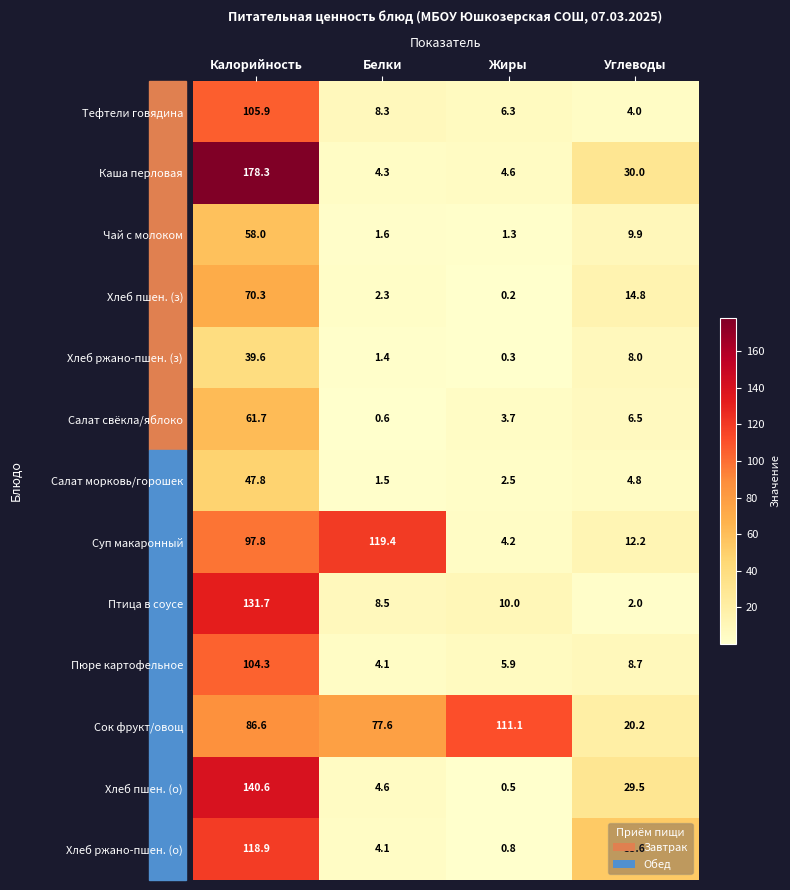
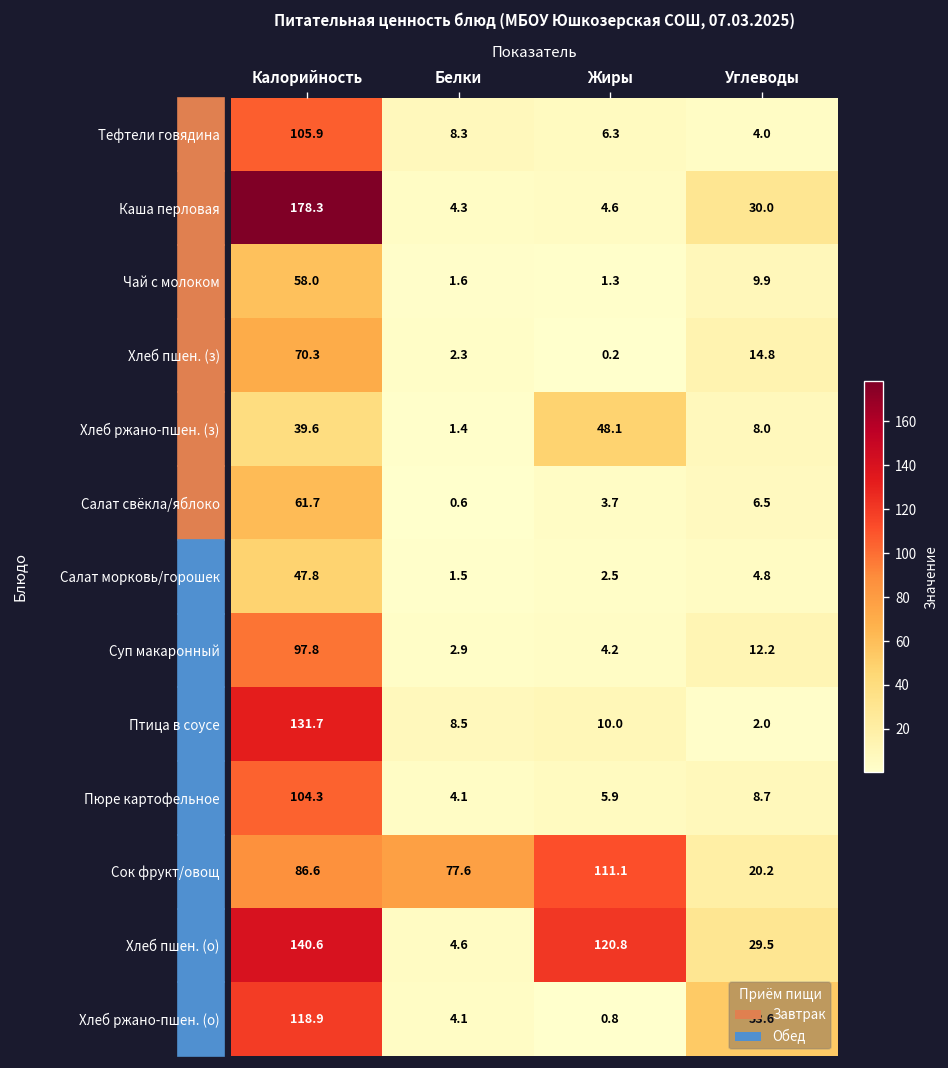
  {
    "Тефтели говядина": {
      "Калорийность": 105.9,
      "Белки": 8.3,
      "Жиры": 6.3,
      "Углеводы": 4.0
    },
    "Каша перловая": {
      "Калорийность": 178.3,
      "Белки": 4.3,
      "Жиры": 4.6,
      "Углеводы": 30.0
    },
    "Чай с молоком": {
      "Калорийность": 58.0,
      "Белки": 1.6,
      "Жиры": 1.3,
      "Углеводы": 9.9
    },
    "Хлеб пшен. (з)": {
      "Калорийность": 70.3,
      "Белки": 2.3,
      "Жиры": 0.2,
      "Углеводы": 14.8
    },
    "Хлеб ржано-пшен. (з)": {
      "Калорийность": 39.6,
      "Белки": 1.4,
-     "Жиры": 0.3,
+     "Жиры": 48.1,
      "Углеводы": 8.0
    },
    "Салат свёкла/яблоко": {
      "Калорийность": 61.7,
      "Белки": 0.6,
      "Жиры": 3.7,
      "Углеводы": 6.5
    },
    "Салат морковь/горошек": {
      "Калорийность": 47.8,
      "Белки": 1.5,
      "Жиры": 2.5,
      "Углеводы": 4.8
    },
    "Суп макаронный": {
      "Калорийность": 97.8,
-     "Белки": 119.4,
+     "Белки": 2.9,
      "Жиры": 4.2,
      "Углеводы": 12.2
    },
    "Птица в соусе": {
      "Калорийность": 131.7,
      "Белки": 8.5,
      "Жиры": 10.0,
      "Углеводы": 2.0
    },
    "Пюре картофельное": {
      "Калорийность": 104.3,
      "Белки": 4.1,
      "Жиры": 5.9,
      "Углеводы": 8.7
    },
    "Сок фрукт/овощ": {
      "Калорийность": 86.6,
      "Белки": 77.6,
      "Жиры": 111.1,
      "Углеводы": 20.2
    },
    "Хлеб пшен. (о)": {
      "Калорийность": 140.6,
      "Белки": 4.6,
-     "Жиры": 0.5,
+     "Жиры": 120.8,
      "Углеводы": 29.5
    },
    "Хлеб ржано-пшен. (о)": {
      "Калорийность": 118.9,
      "Белки": 4.1,
      "Жиры": 0.8
    }
  }
